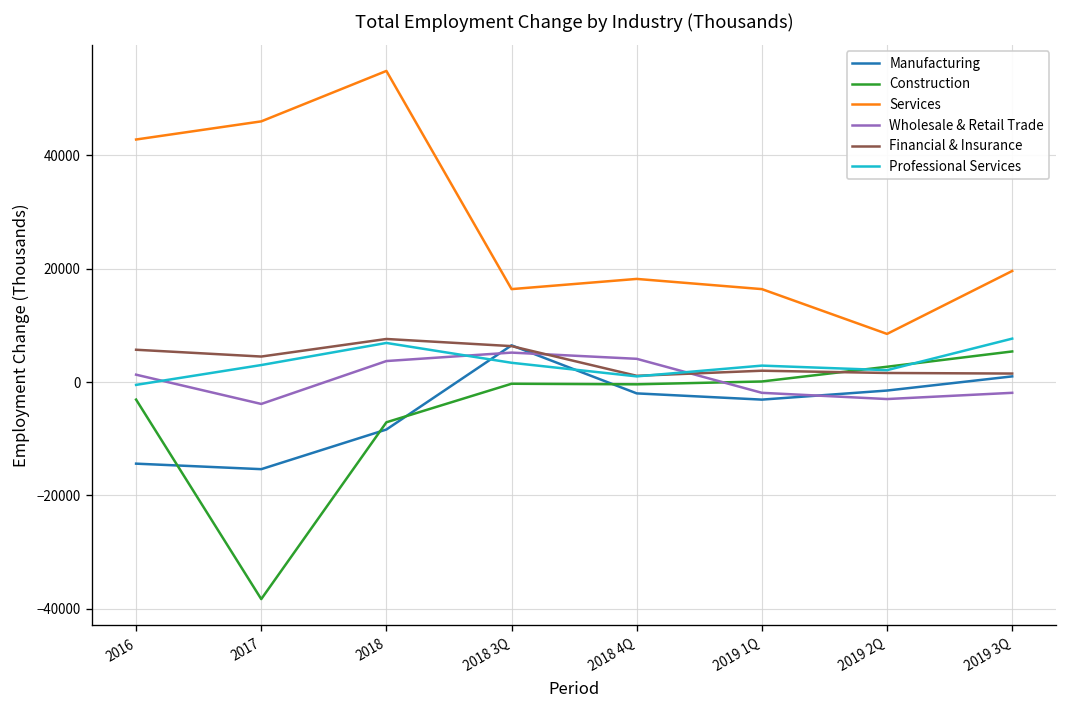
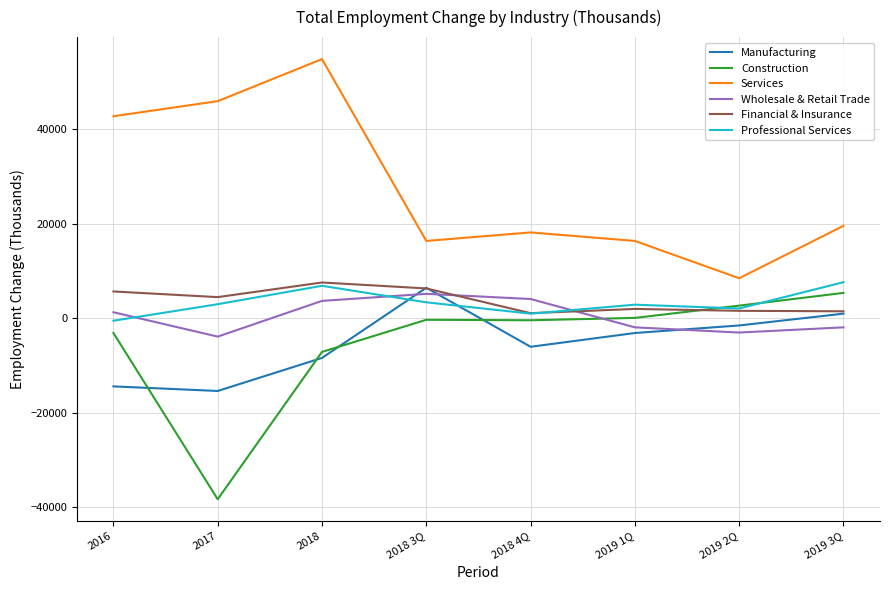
  {
    "Manufacturing": {
      "2016": -14000,
      "2017": -15000,
      "2018": -8000,
-     "2018 4Q": -2000,
+     "2018 4Q": -6000,
      "2019 1Q": -3000,
      "2019 2Q": -2000
    },
    "Construction": {
      "2016": -3000,
      "2017": -38000,
      "2018": -7000,
      "2018 3Q": 0,
      "2018 4Q": 0,
      "2019 1Q": 0,
      "2019 2Q": 3000,
      "2019 3Q": 5000
    },
    "Services": {
      "2016": 43000,
      "2017": 46000,
      "2018": 55000,
      "2018 3Q": 16000,
      "2018 4Q": 18000,
      "2019 1Q": 16000,
      "2019 2Q": 8000,
      "2019 3Q": 20000
    },
    "Wholesale & Retail Trade": {
      "2016": 1000,
      "2017": -4000,
      "2018": 4000,
      "2018 3Q": 5000,
      "2018 4Q": 4000,
      "2019 1Q": -2000,
      "2019 2Q": -3000,
      "2019 3Q": -2000
    },
    "Financial & Insurance": {
      "2016": 6000,
      "2017": 5000,
      "2018": 8000,
      "2019 1Q": 2000
    },
    "Professional Services": {
      "2016": -1000,
      "2017": 3000,
      "2018": 7000,
      "2018 3Q": 3000,
      "2019 1Q": 3000,
      "2019 3Q": 8000
    }
  }
